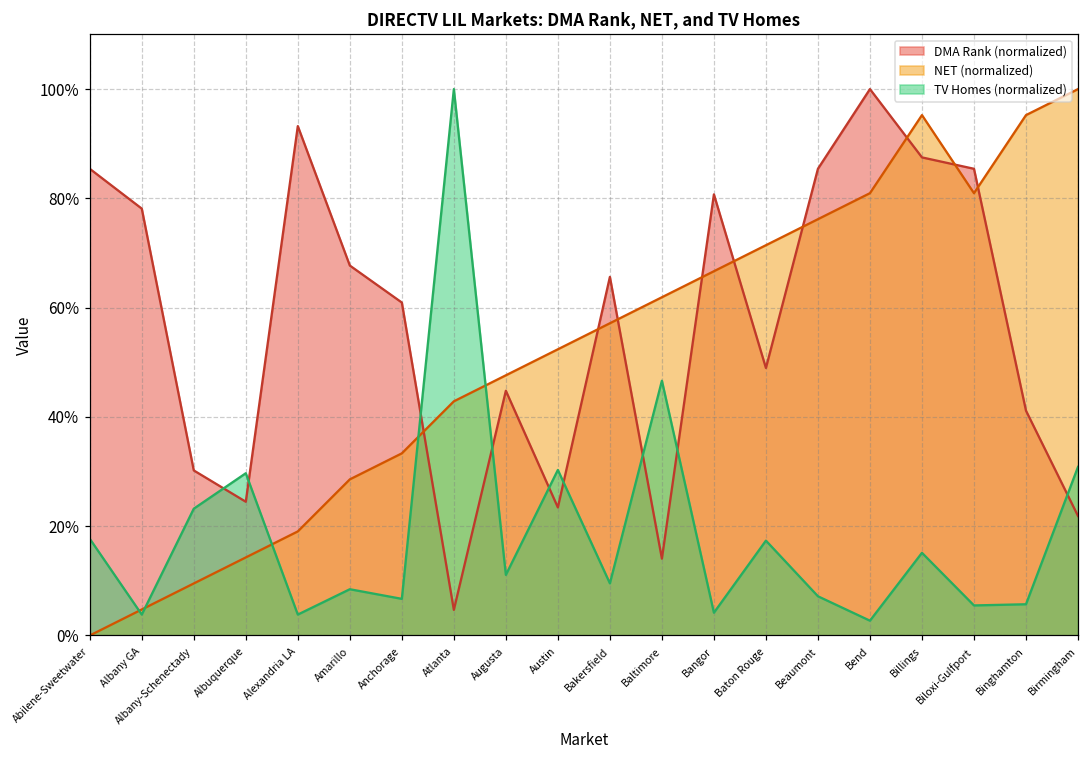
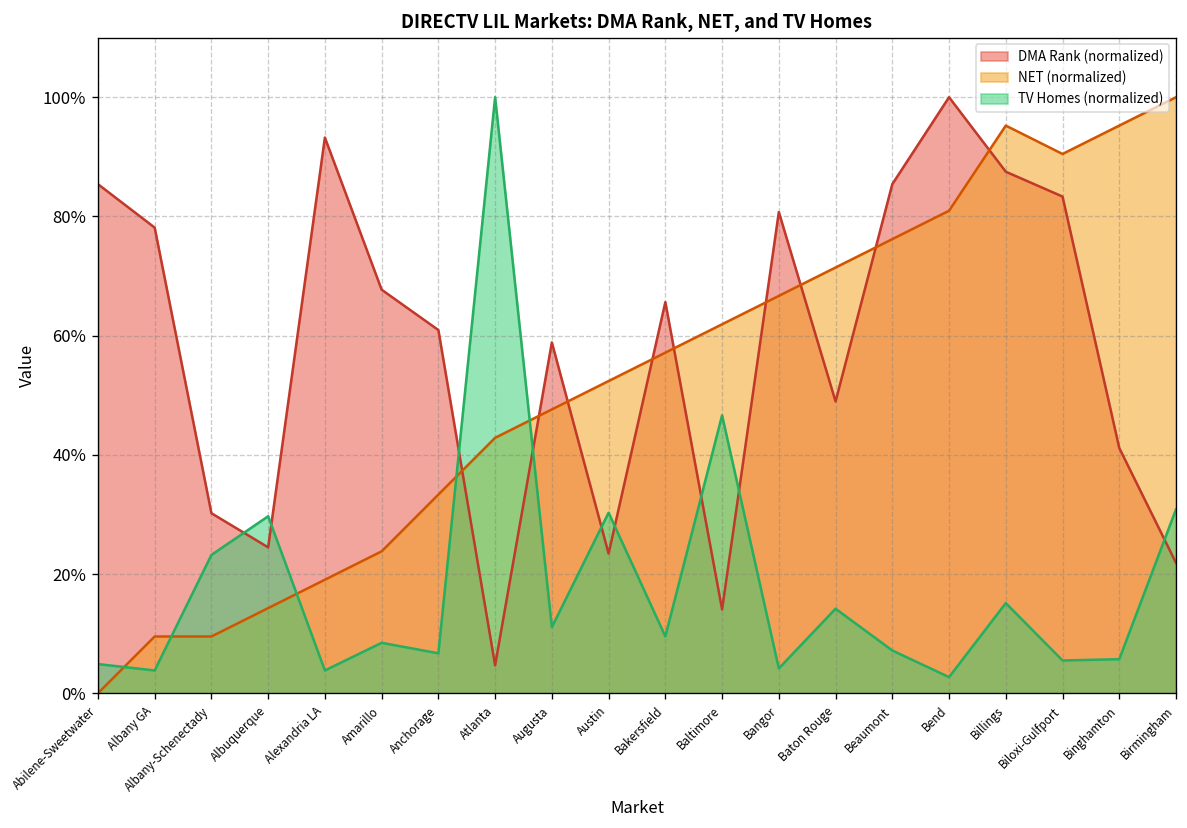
  {
    "DMA Rank (normalized)": {
      "Abilene-Sweetwater": "85%",
      "Albany GA": "78%",
      "Albany-Schenectady": "30%",
      "Albuquerque": "24%",
      "Alexandria LA": "93%",
      "Amarillo": "68%",
      "Anchorage": "61%",
      "Atlanta": "5%",
-     "Augusta": "45%",
+     "Augusta": "59%",
      "Austin": "23%",
      "Bakersfield": "66%",
      "Baltimore": "14%",
      "Bangor": "81%",
      "Baton Rouge": "49%",
      "Beaumont": "85%",
      "Bend": "100%",
      "Billings": "88%",
-     "Biloxi-Gulfport": "85%",
+     "Biloxi-Gulfport": "83%",
      "Binghamton": "41%",
      "Birmingham": "22%"
    },
    "NET (normalized)": {
      "Abilene-Sweetwater": "0%",
-     "Albany GA": "5%",
+     "Albany GA": "10%",
      "Albany-Schenectady": "10%",
      "Albuquerque": "14%",
      "Alexandria LA": "19%",
-     "Amarillo": "29%",
+     "Amarillo": "24%",
      "Anchorage": "33%",
      "Atlanta": "43%",
      "Augusta": "48%",
      "Austin": "52%",
      "Bakersfield": "57%",
      "Baltimore": "62%",
      "Bangor": "67%",
      "Baton Rouge": "71%",
      "Beaumont": "76%",
      "Bend": "81%",
      "Billings": "95%",
-     "Biloxi-Gulfport": "81%",
+     "Biloxi-Gulfport": "90%",
      "Binghamton": "95%",
      "Birmingham": "100%"
    },
    "TV Homes (normalized)": {
-     "Abilene-Sweetwater": "18%",
+     "Abilene-Sweetwater": "5%",
      "Albany GA": "4%",
      "Albany-Schenectady": "23%",
      "Albuquerque": "30%",
      "Alexandria LA": "4%",
      "Amarillo": "8%",
      "Anchorage": "7%",
      "Atlanta": "100%",
      "Augusta": "11%",
      "Austin": "30%",
      "Bakersfield": "10%",
      "Baltimore": "47%",
      "Bangor": "4%",
-     "Baton Rouge": "17%",
+     "Baton Rouge": "14%",
      "Beaumont": "7%",
      "Bend": "3%",
      "Billings": "15%",
      "Biloxi-Gulfport": "6%",
      "Binghamton": "6%",
      "Birmingham": "31%"
    }
  }
